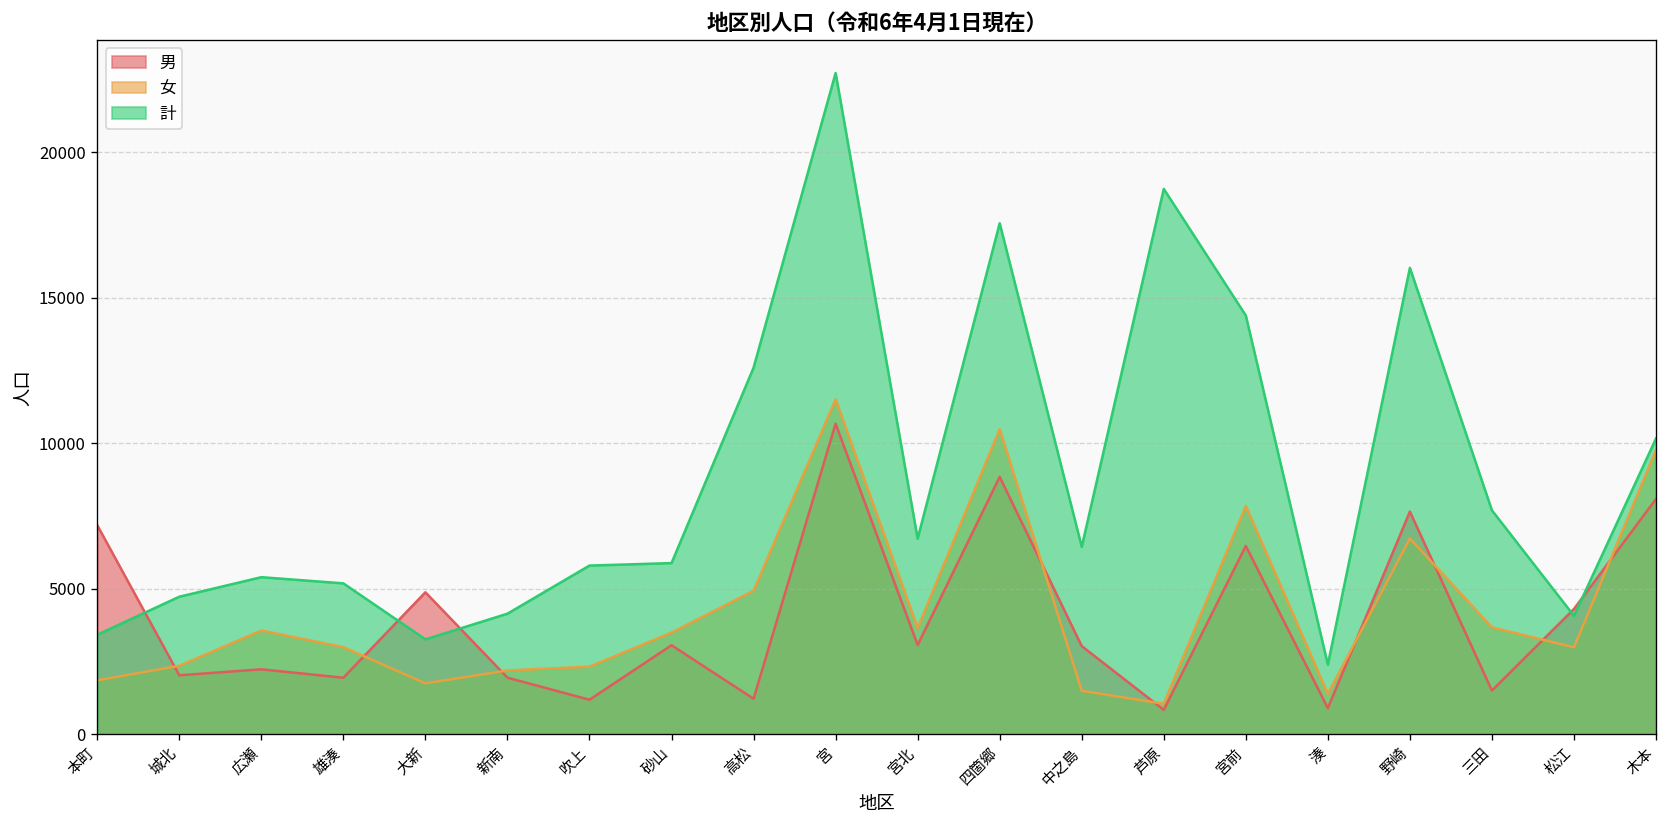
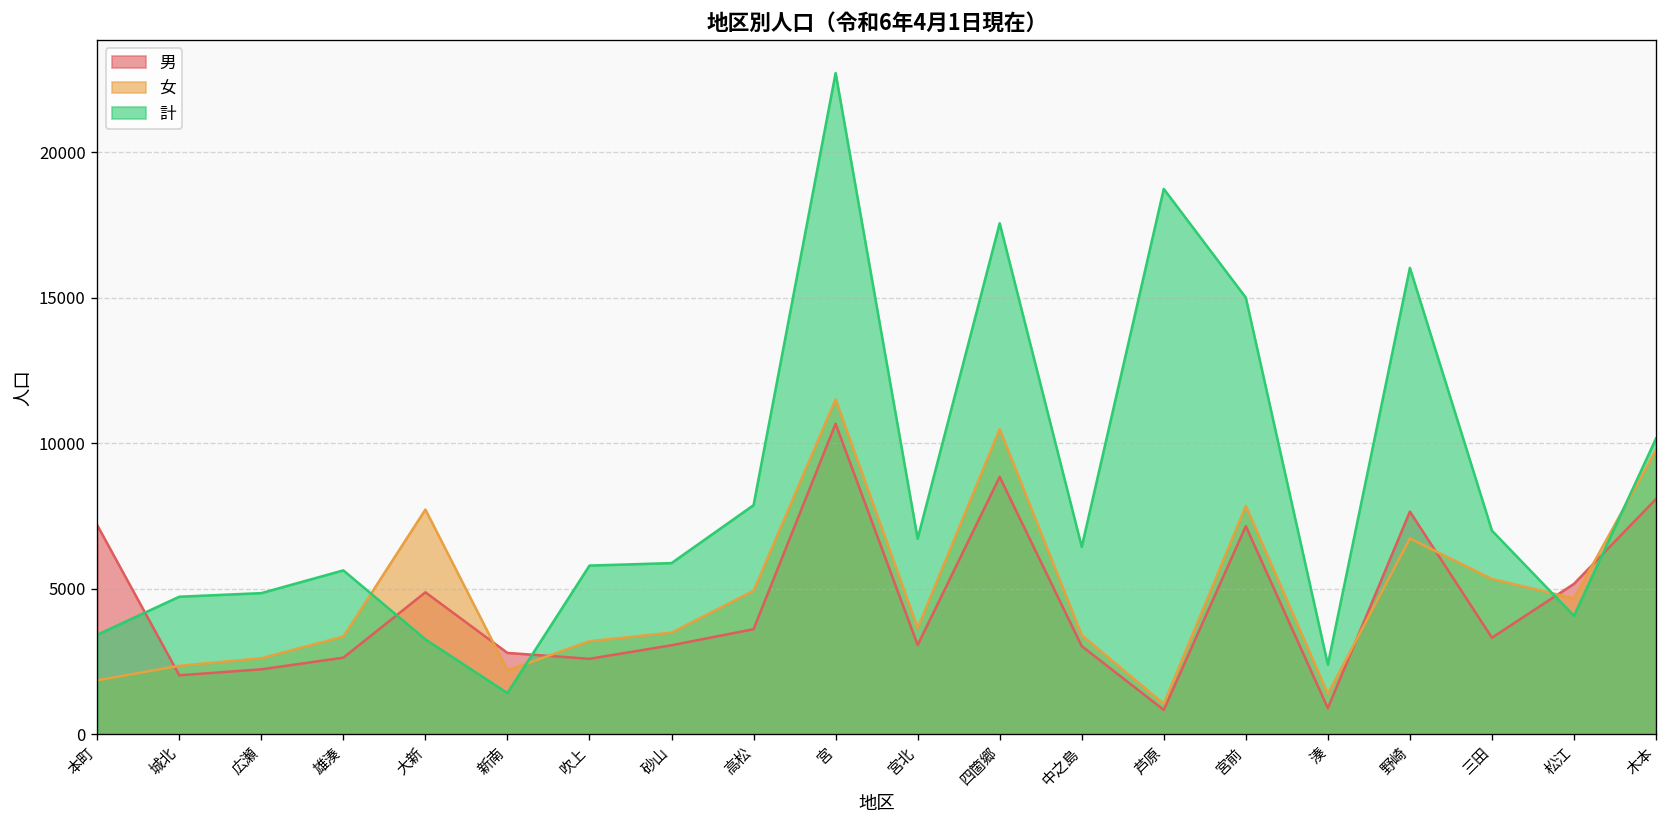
  {
    "男": {
      "本町": 7200,
      "城北": 2000,
      "広瀬": 2200,
-     "雄湊": 1900,
+     "雄湊": 2600,
      "大新": 4900,
-     "新南": 2000,
-     "吹上": 1200,
+     "新南": 2800,
+     "吹上": 2600,
      "砂山": 3100,
-     "高松": 1200,
+     "高松": 3600,
      "宮": 10700,
      "宮北": 3100,
      "四箇郷": 8800,
      "中之島": 3000,
      "芦原": 800,
-     "宮前": 6500,
+     "宮前": 7200,
      "湊": 900,
      "野崎": 7700,
-     "三田": 1500,
-     "松江": 4300,
+     "三田": 3300,
+     "松江": 5200,
      "木本": 8100
    },
    "女": {
      "本町": 1900,
      "城北": 2400,
-     "広瀬": 3600,
-     "雄湊": 3000,
-     "大新": 1800,
+     "広瀬": 2600,
+     "雄湊": 3400,
+     "大新": 7700,
      "新南": 2200,
-     "吹上": 2300,
+     "吹上": 3200,
      "砂山": 3500,
      "高松": 4900,
      "宮": 11500,
      "宮北": 3700,
      "四箇郷": 10500,
-     "中之島": 1500,
+     "中之島": 3400,
      "芦原": 1100,
      "宮前": 7800,
      "湊": 1400,
      "野崎": 6700,
-     "三田": 3700,
-     "松江": 3000,
+     "三田": 5300,
+     "松江": 4700,
      "木本": 9800
    },
    "計": {
      "本町": 3400,
      "城北": 4700,
-     "広瀬": 5400,
-     "雄湊": 5200,
+     "広瀬": 4900,
+     "雄湊": 5600,
      "大新": 3300,
-     "新南": 4100,
+     "新南": 1400,
      "吹上": 5800,
      "砂山": 5900,
-     "高松": 12600,
+     "高松": 7900,
      "宮": 22700,
      "宮北": 6700,
      "四箇郷": 17600,
      "中之島": 6400,
      "芦原": 18700,
-     "宮前": 14400,
+     "宮前": 15000,
      "湊": 2400,
      "野崎": 16000,
-     "三田": 7700,
+     "三田": 7000,
      "松江": 4100,
      "木本": 10200
    }
  }
